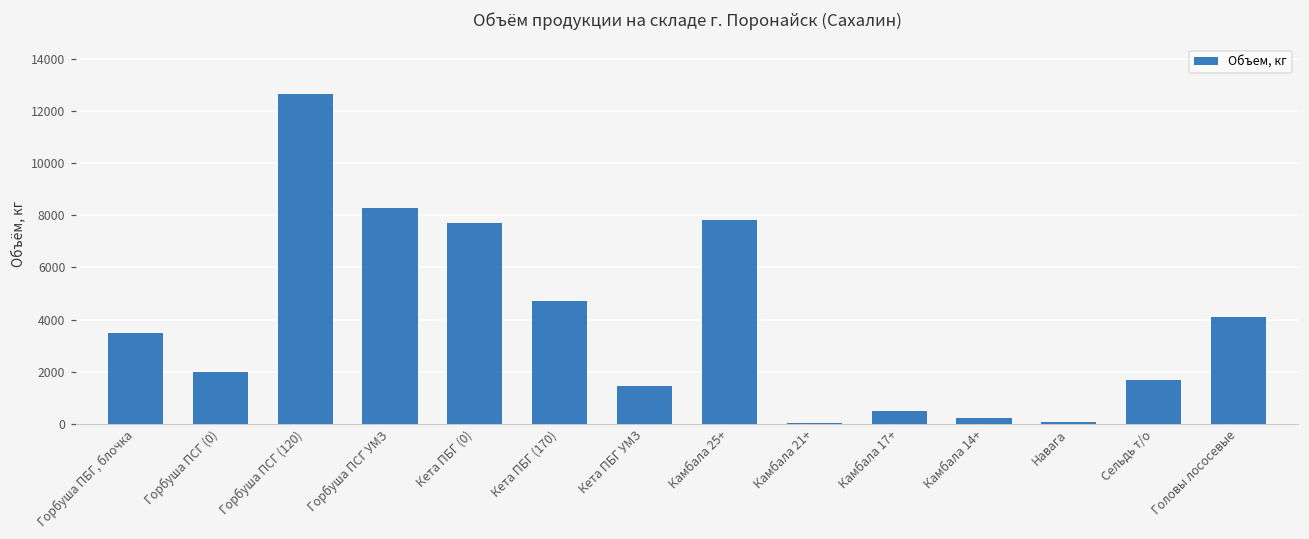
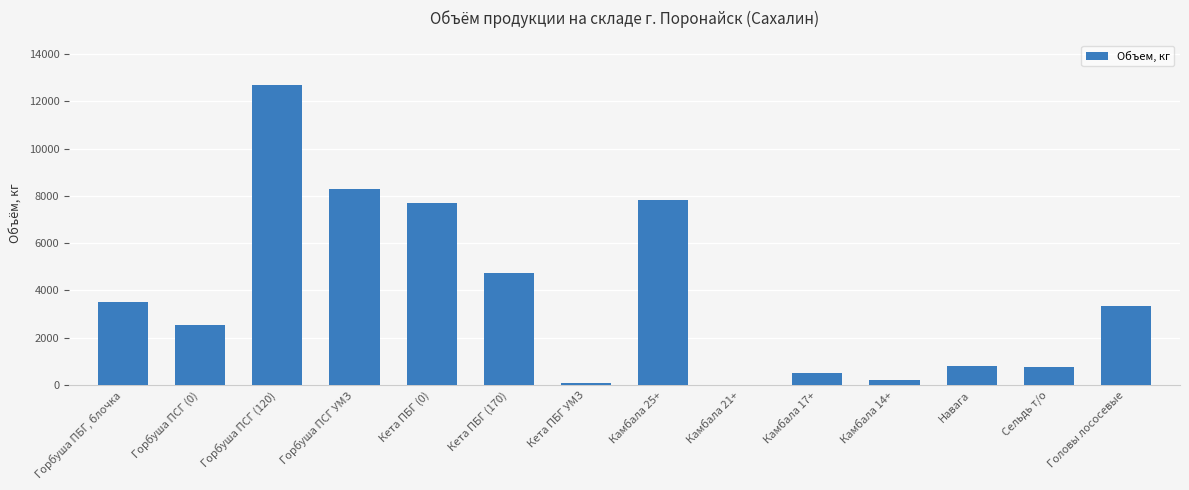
  {
    "Горбуша ПБГ, блочка": 3500,
-   "Горбуша ПСГ (0)": 2000,
+   "Горбуша ПСГ (0)": 2500,
    "Горбуша ПСГ (120)": 12700,
    "Горбуша ПСГ УМЗ": 8300,
    "Кета ПБГ (0)": 7700,
    "Кета ПБГ (170)": 4700,
-   "Кета ПБГ УМЗ": 1400,
+   "Кета ПБГ УМЗ": 100,
    "Камбала 25+": 7800,
    "Камбала 17+": 500,
    "Камбала 14+": 200,
-   "Навага": 100,
-   "Сельдь т/о": 1700,
-   "Головы лососевые": 4100
+   "Навага": 800,
+   "Сельдь т/о": 700,
+   "Головы лососевые": 3400
  }
